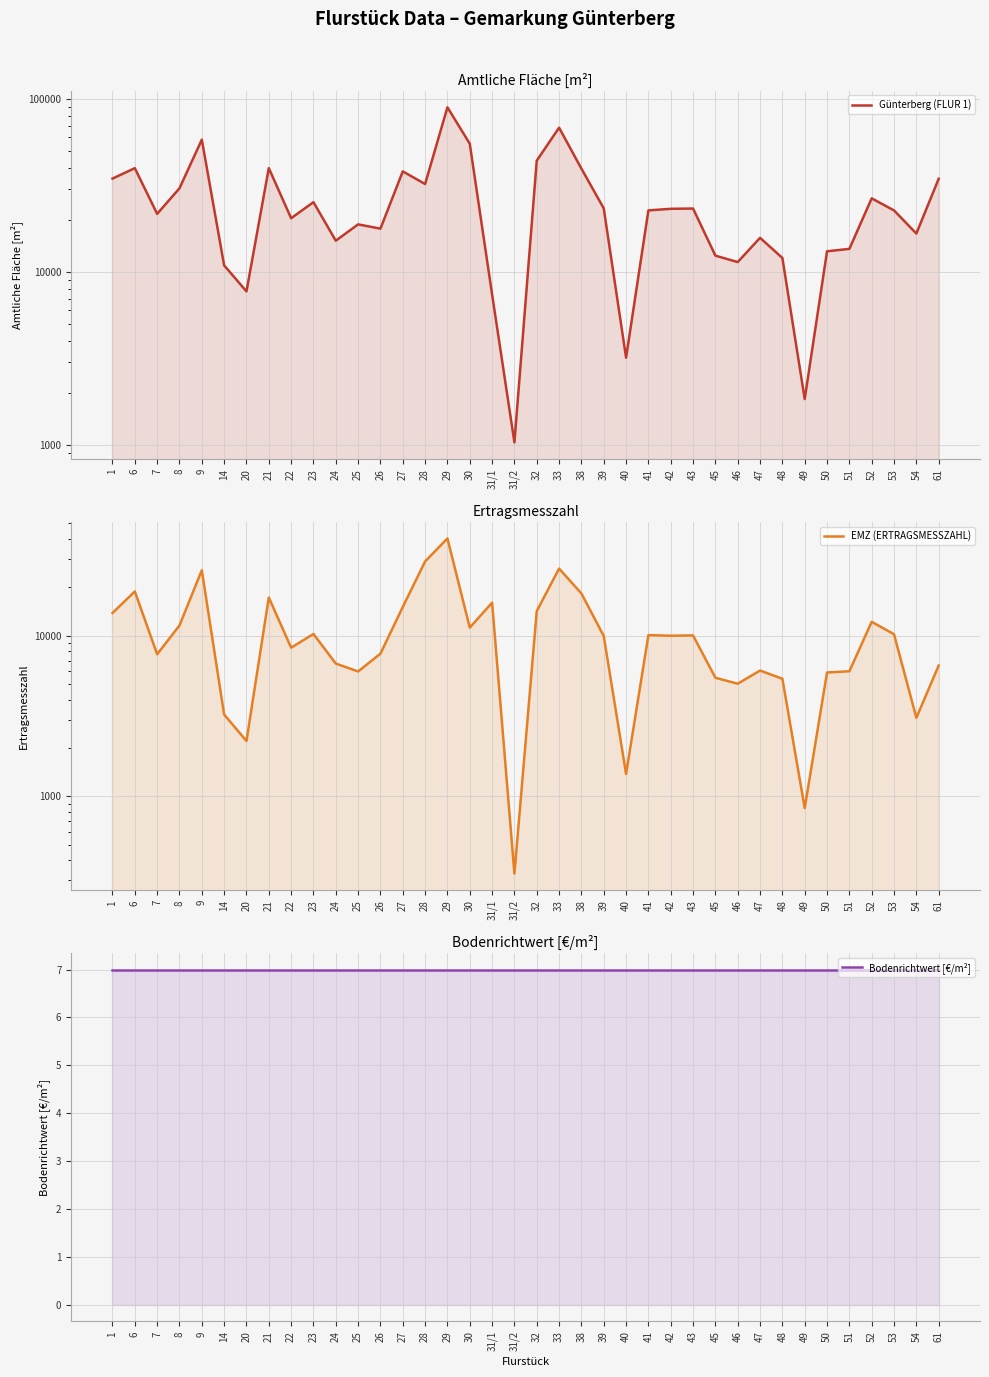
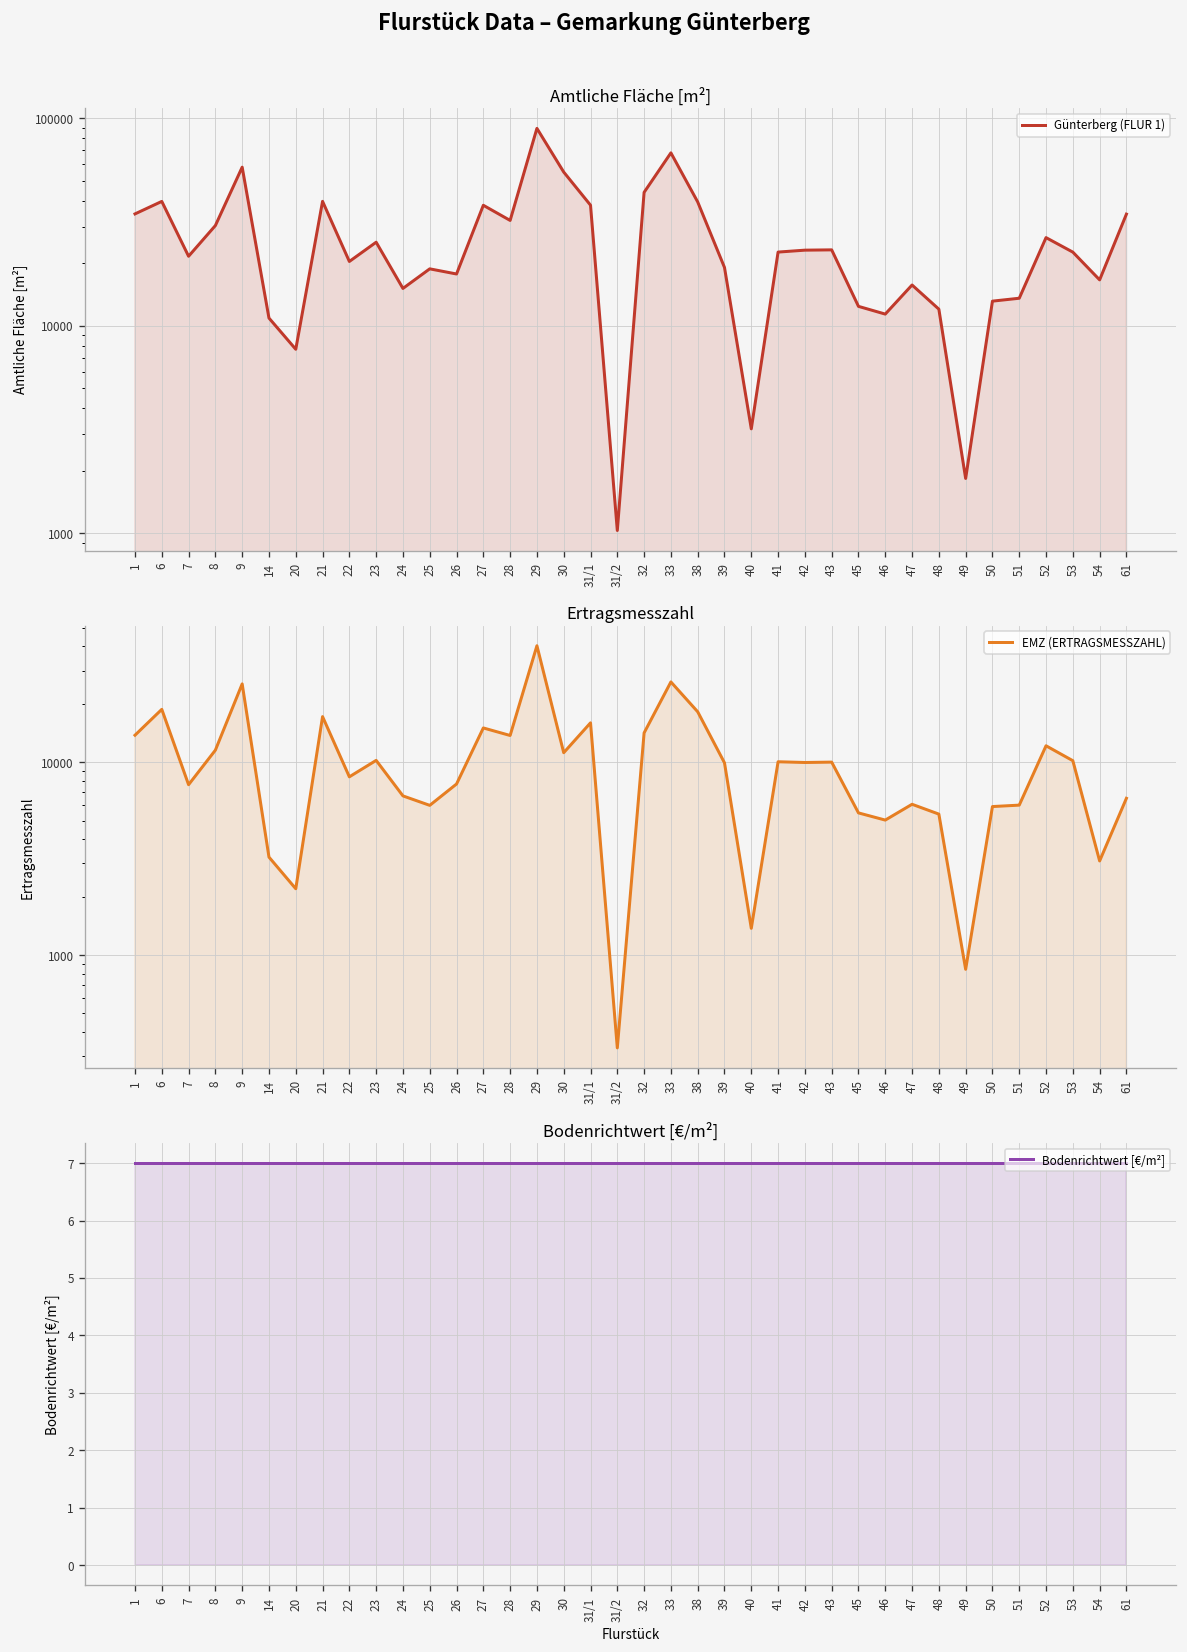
  {
    "Amtliche Fläche [m²]": {
      "1": 35000,
      "6": 40000,
      "7": 22000,
      "8": 30000,
      "9": 58000,
      "14": 11000,
      "20": 8000,
      "21": 40000,
      "22": 20000,
      "23": 25000,
      "24": 15000,
      "25": 19000,
      "26": 18000,
      "27": 38000,
      "28": 32000,
      "29": 90000,
      "30": 55000,
-     "31/1": 7400,
+     "31/1": 38000,
      "31/2": 1000,
      "32": 44000,
      "33": 68000,
      "38": 40000,
-     "39": 23000,
+     "39": 19000,
      "40": 3200,
      "41": 23000,
      "42": 23000,
      "43": 23000,
      "45": 12000,
      "46": 11000,
      "47": 16000,
      "48": 12000,
      "49": 1800,
      "50": 13000,
      "51": 14000,
      "52": 27000,
      "53": 23000,
      "54": 17000,
      "61": 35000
    },
    "Ertragsmesszahl": {
      "1": 14000,
      "6": 19000,
      "7": 8000,
      "8": 12000,
      "9": 26000,
      "14": 3200,
      "20": 2200,
      "21": 17000,
      "22": 8000,
      "23": 10000,
      "24": 6700,
      "25": 6000,
      "26": 8000,
      "27": 15000,
-     "28": 29000,
+     "28": 14000,
      "29": 40000,
      "30": 11000,
      "31/1": 16000,
      "31/2": 330,
      "32": 14000,
      "33": 26000,
      "38": 18000,
      "39": 10000,
      "40": 1400,
      "41": 10000,
      "42": 10000,
      "43": 10000,
      "45": 5500,
      "46": 5000,
      "47": 6100,
      "48": 5400,
      "49": 800,
      "50": 5900,
      "51": 6000,
      "52": 12000,
      "53": 10000,
      "54": 3100,
      "61": 6500
    },
    "Bodenrichtwert [€/m²]": {
      "1": 7.0,
      "6": 7.0,
      "7": 7.0,
      "8": 7.0,
      "9": 7.0,
      "14": 7.0,
      "20": 7.0,
      "21": 7.0,
      "22": 7.0,
      "23": 7.0,
      "24": 7.0,
      "25": 7.0,
      "26": 7.0,
      "27": 7.0,
      "28": 7.0,
      "29": 7.0,
      "30": 7.0,
      "31/1": 7.0,
      "31/2": 7.0,
      "32": 7.0,
      "33": 7.0,
      "38": 7.0,
      "39": 7.0,
      "40": 7.0,
      "41": 7.0,
      "42": 7.0,
      "43": 7.0,
      "45": 7.0,
      "46": 7.0,
      "47": 7.0,
      "48": 7.0,
      "49": 7.0,
      "50": 7.0
    }
  }
